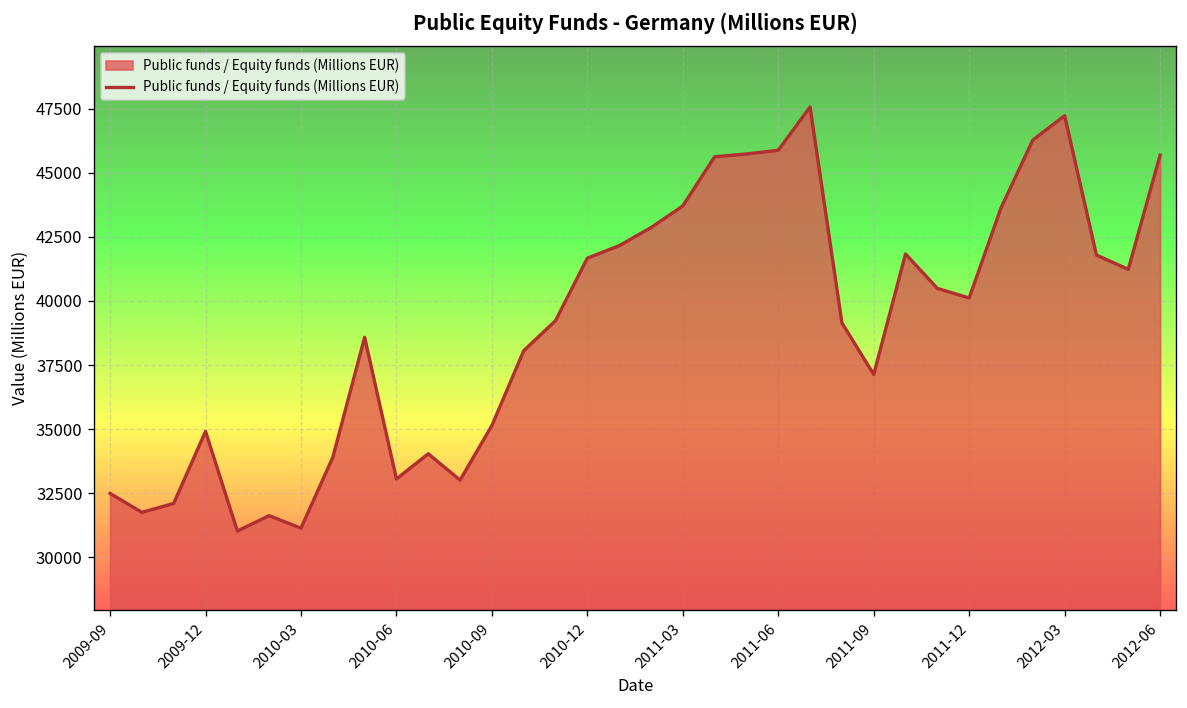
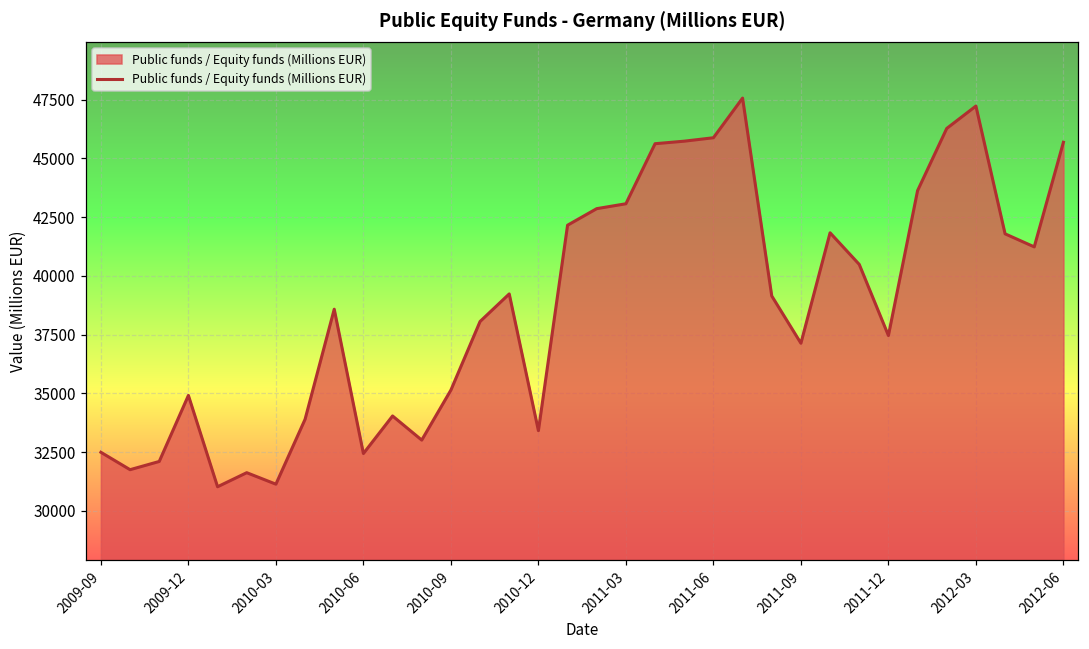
  {
    "2009-09": 32500,
    "2009-12": 34900,
    "2010-03": 31100,
-   "2010-06": 33100,
+   "2010-06": 32400,
    "2010-09": 35100,
-   "2010-12": 41700,
-   "2011-03": 43700,
+   "2010-12": 33400,
+   "2011-03": 43100,
    "2011-06": 45900,
    "2011-09": 37100,
-   "2011-12": 40100,
+   "2011-12": 37500,
    "2012-03": 47200,
    "2012-06": 45700
  }
